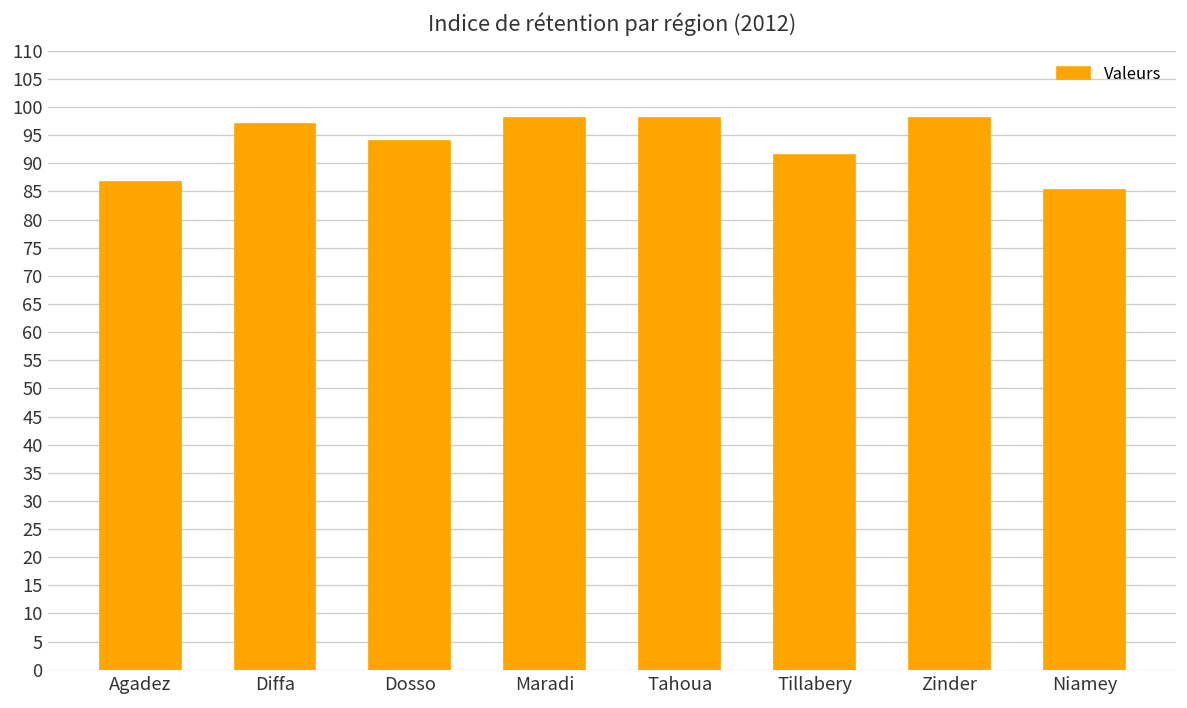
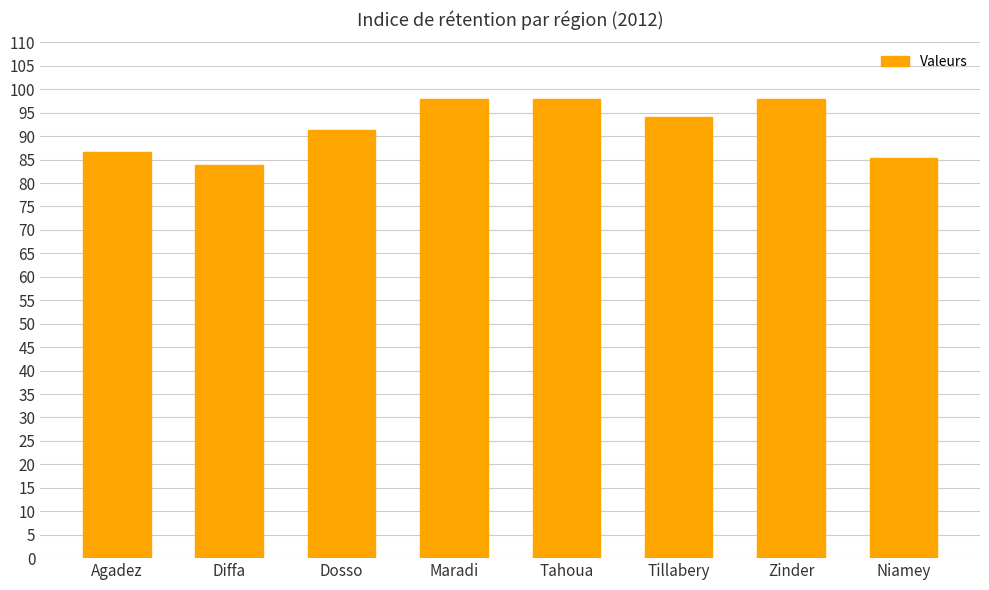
  {
    "Agadez": 87,
-   "Diffa": 97,
-   "Dosso": 94,
+   "Diffa": 84,
+   "Dosso": 91,
    "Maradi": 98,
    "Tahoua": 98,
-   "Tillabery": 92,
+   "Tillabery": 94,
    "Zinder": 98,
    "Niamey": 85
  }
